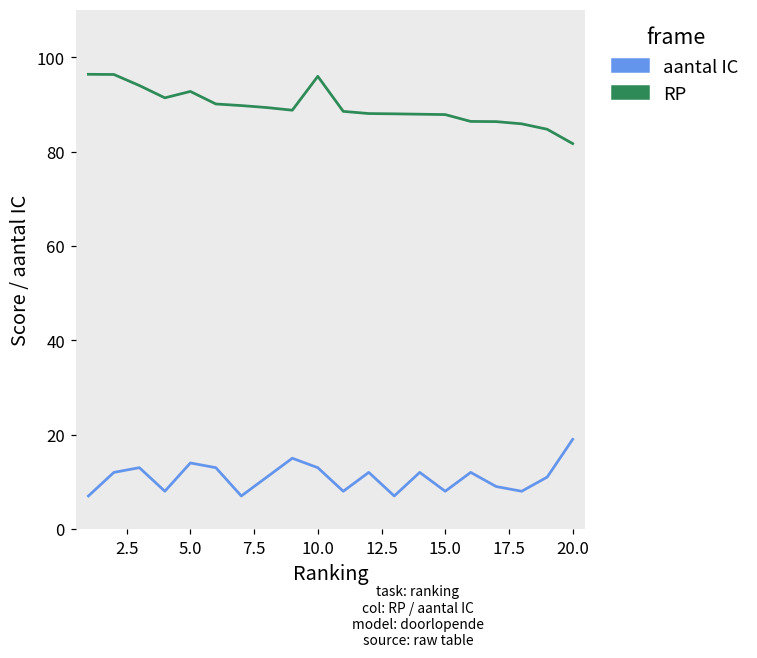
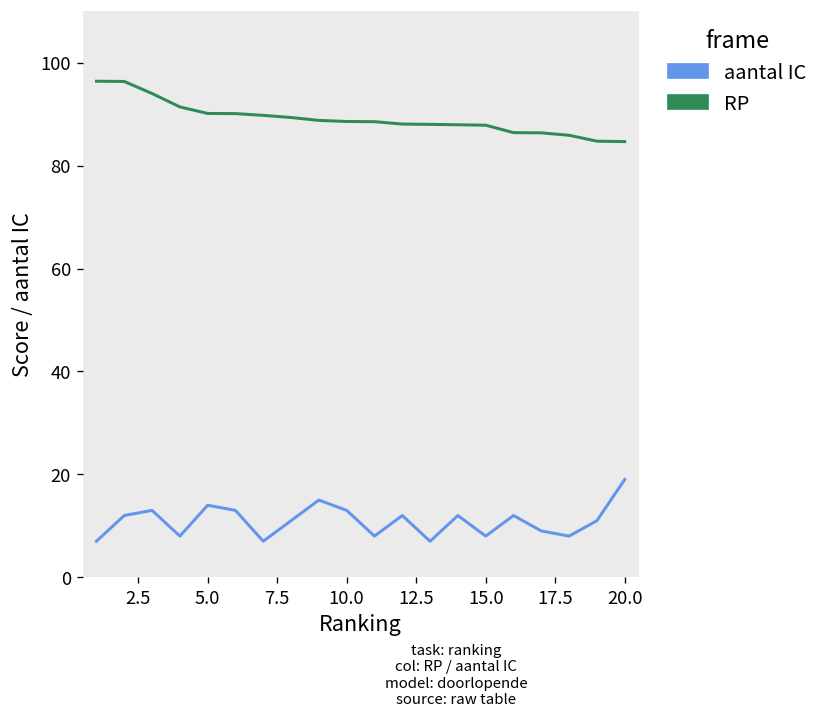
  {
    "RP": {
-     "5.0": 93,
-     "10.0": 96,
+     "5.0": 90,
+     "10.0": 89,
      "15.0": 88,
-     "20.0": 82
+     "20.0": 85
    },
    "aantal IC": {
      "5.0": 14,
      "10.0": 13,
      "15.0": 8,
      "20.0": 19
    }
  }
